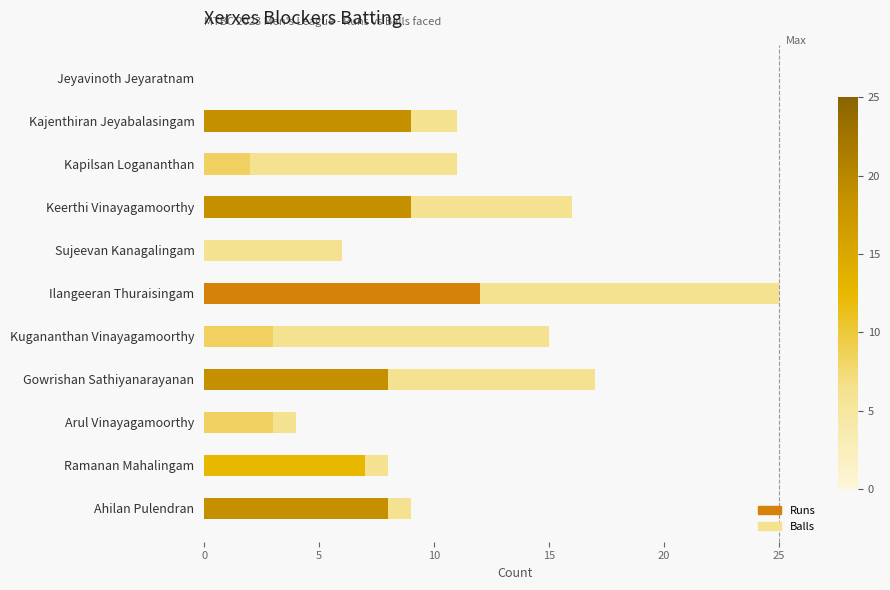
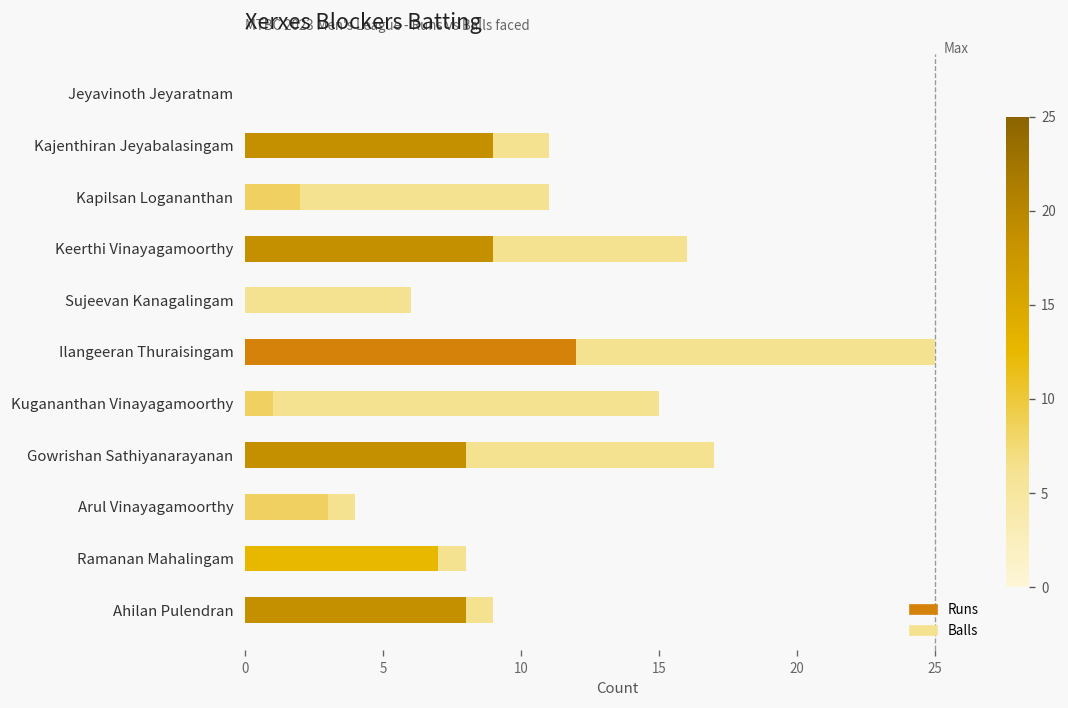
  {
    "Balls": {
      "Jeyavinoth Jeyaratnam": 0,
      "Kajenthiran Jeyabalasingam": 11,
      "Kapilsan Logananthan": 11,
      "Keerthi Vinayagamoorthy": 16,
      "Sujeevan Kanagalingam": 6,
      "Ilangeeran Thuraisingam": 25,
      "Kugananthan Vinayagamoorthy": 15,
      "Gowrishan Sathiyanarayanan": 17,
      "Arul Vinayagamoorthy": 4,
      "Ramanan Mahalingam": 8,
      "Ahilan Pulendran": 9
    },
    "Runs": {
      "Jeyavinoth Jeyaratnam": 0,
      "Sujeevan Kanagalingam": 0,
-     "Kugananthan Vinayagamoorthy": 3
+     "Kugananthan Vinayagamoorthy": 1
    }
  }
